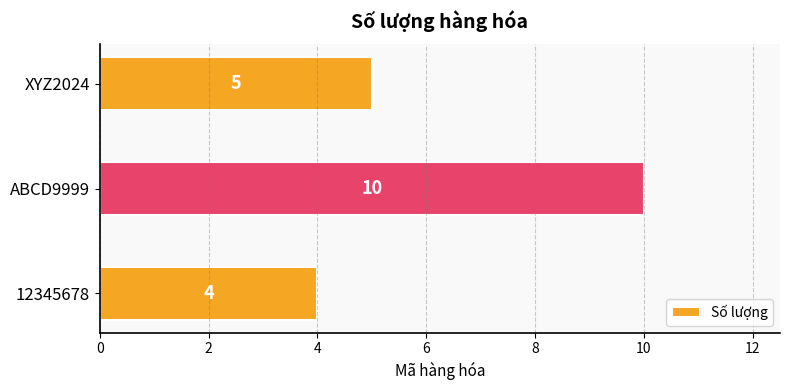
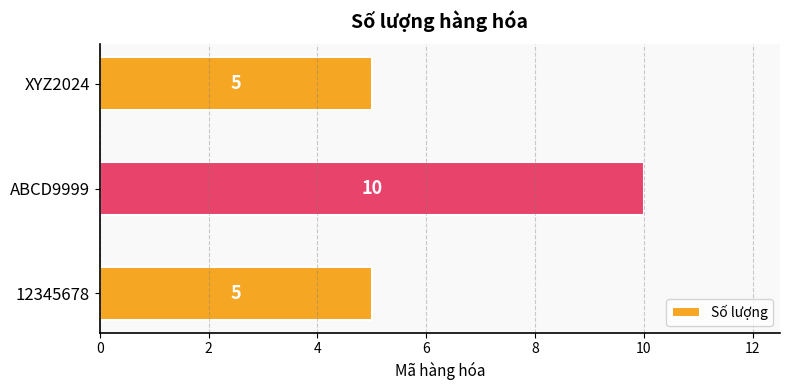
  {
    "XYZ2024": 5,
    "ABCD9999": 10,
-   "12345678": 4
+   "12345678": 5
  }
